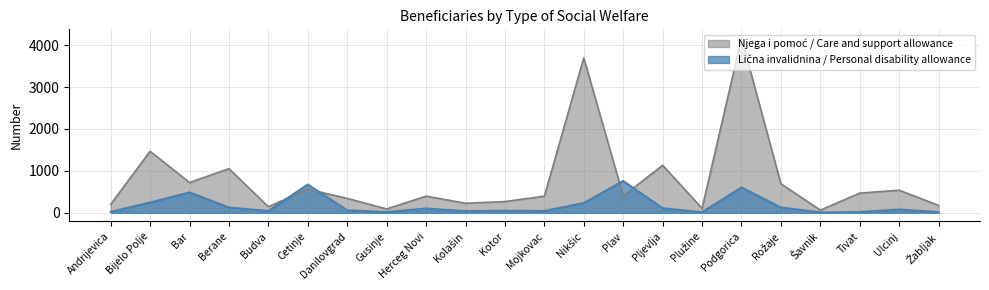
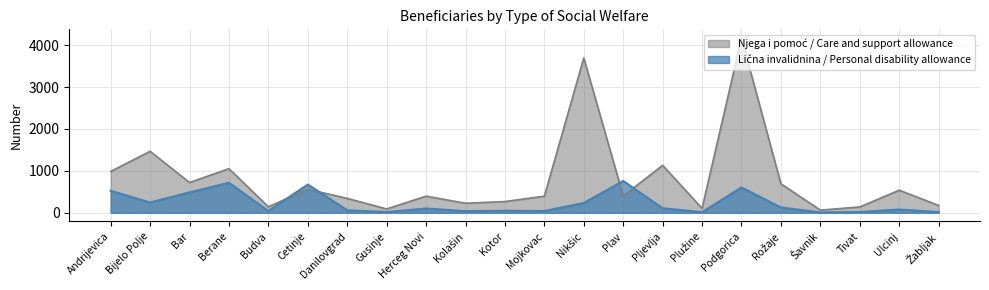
  {
    "Njega i pomoć / Care and support allowance": {
-     "Andrijevica": 200,
+     "Andrijevica": 1000,
      "Bijelo Polje": 1500,
      "Bar": 700,
      "Berane": 1100,
      "Budva": 100,
      "Cetinje": 600,
      "Danilovgrad": 300,
      "Gusinje": 100,
      "Herceg Novi": 400,
      "Kolašin": 200,
      "Kotor": 300,
      "Mojkovac": 400,
      "Nikšic": 3700,
      "Plav": 400,
      "Pljevlja": 1100,
      "Plužine": 100,
      "Rožaje": 700,
-     "Tivat": 500,
+     "Tivat": 100,
      "Ulcinj": 500,
      "Žabljak": 200
    },
    "Lična invalidnina / Personal disability allowance": {
-     "Andrijevica": 0,
+     "Andrijevica": 500,
      "Bijelo Polje": 200,
      "Bar": 500,
-     "Berane": 100,
+     "Berane": 700,
      "Budva": 0,
      "Cetinje": 700,
      "Danilovgrad": 100,
      "Gusinje": 0,
      "Herceg Novi": 100,
      "Kolašin": 0,
      "Kotor": 0,
      "Mojkovac": 0,
      "Nikšic": 200,
      "Plav": 800,
      "Pljevlja": 100,
      "Plužine": 0,
      "Podgorica": 600,
      "Rožaje": 100,
      "Tivat": 0,
      "Ulcinj": 100,
      "Žabljak": 0
    }
  }
